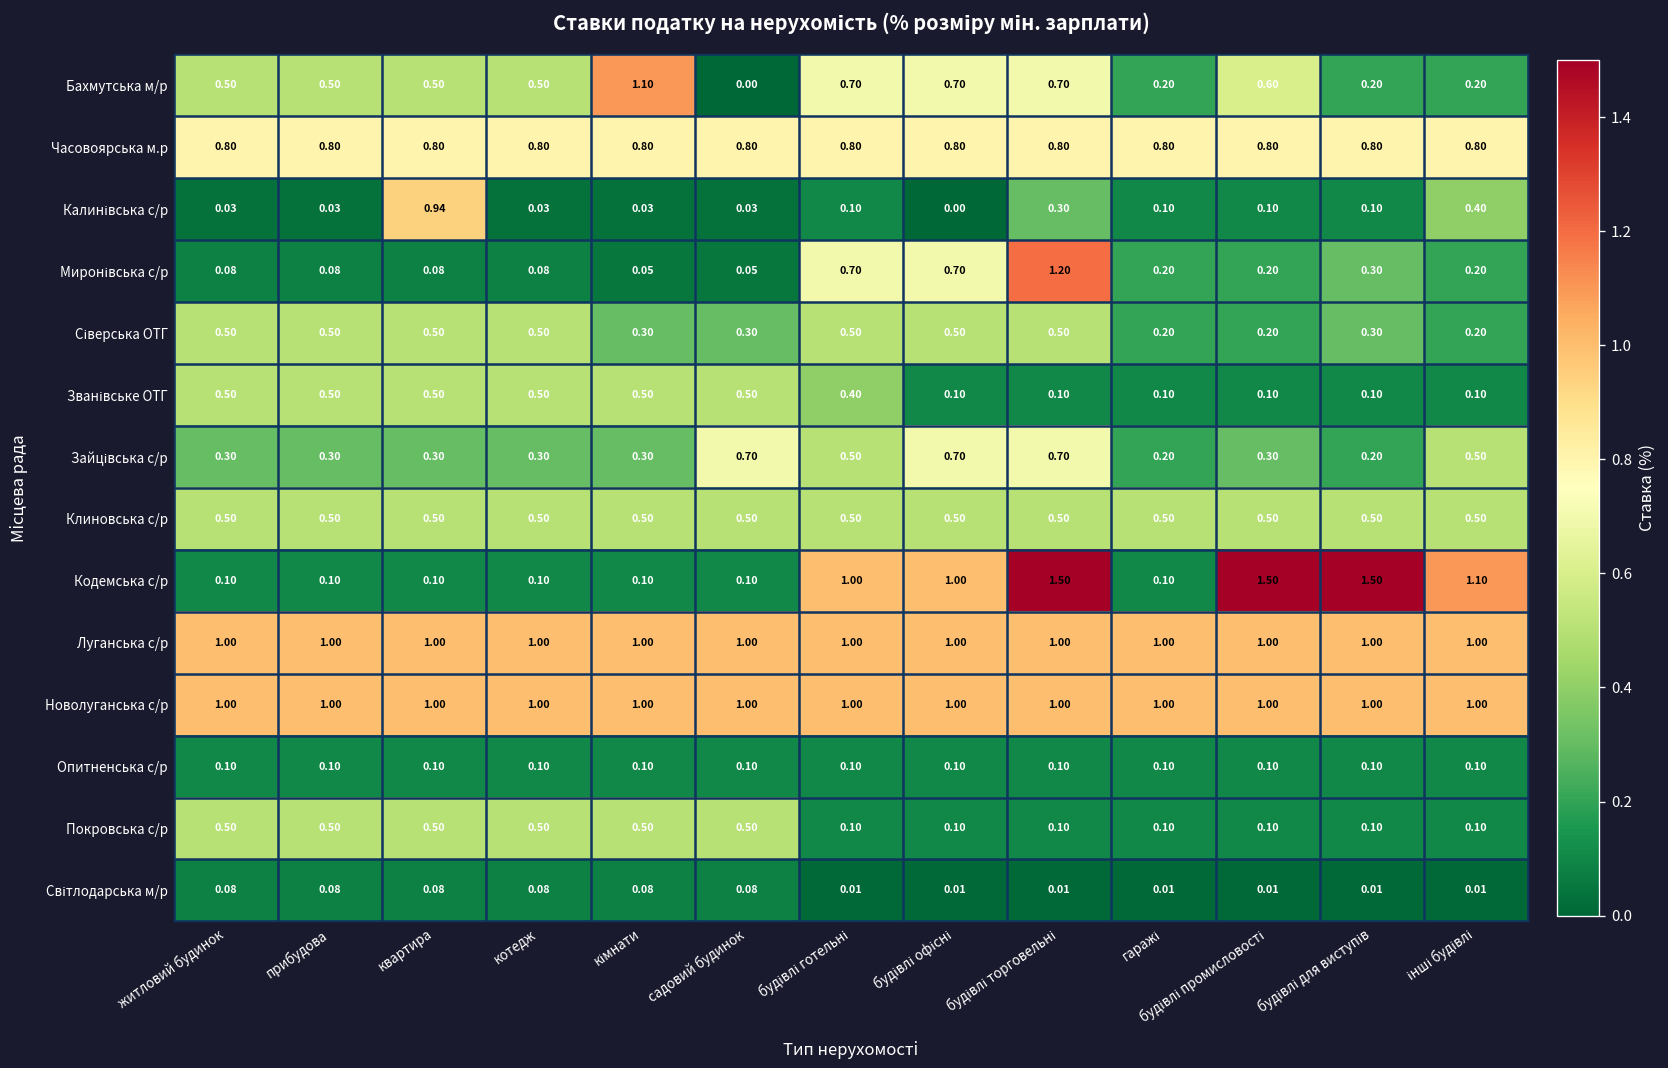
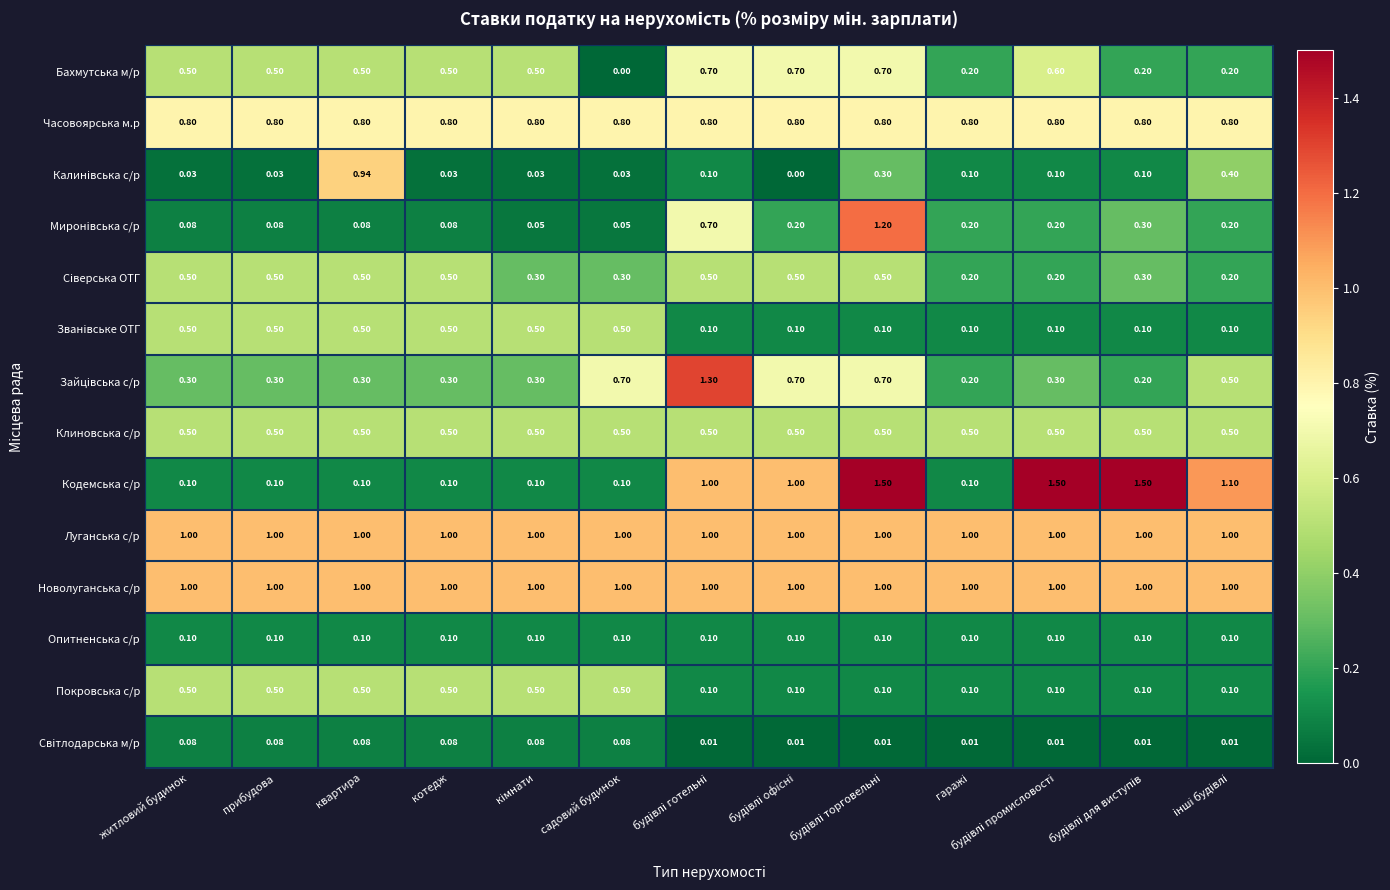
  {
    "Бахмутська м/р": {
      "житловий будинок": 0.50,
      "прибудова": 0.50,
      "квартира": 0.50,
      "котедж": 0.50,
-     "кімнати": 1.10,
+     "кімнати": 0.50,
      "садовий будинок": 0.00,
      "будівлі готельні": 0.70,
      "будівлі офісні": 0.70,
      "будівлі торговельні": 0.70,
      "гаражі": 0.20,
      "будівлі промисловості": 0.60,
      "будівлі для виступів": 0.20,
      "інші будівлі": 0.20
    },
    "Часовоярська м.р": {
      "житловий будинок": 0.80,
      "прибудова": 0.80,
      "квартира": 0.80,
      "котедж": 0.80,
      "кімнати": 0.80,
      "садовий будинок": 0.80,
      "будівлі готельні": 0.80,
      "будівлі офісні": 0.80,
      "будівлі торговельні": 0.80,
      "гаражі": 0.80,
      "будівлі промисловості": 0.80,
      "будівлі для виступів": 0.80,
      "інші будівлі": 0.80
    },
    "Калинівська с/р": {
      "житловий будинок": 0.03,
      "прибудова": 0.03,
      "квартира": 0.94,
      "котедж": 0.03,
      "кімнати": 0.03,
      "садовий будинок": 0.03,
      "будівлі готельні": 0.10,
      "будівлі офісні": 0.00,
      "будівлі торговельні": 0.30,
      "гаражі": 0.10,
      "будівлі промисловості": 0.10,
      "будівлі для виступів": 0.10,
      "інші будівлі": 0.40
    },
    "Миронівська с/р": {
      "житловий будинок": 0.08,
      "прибудова": 0.08,
      "квартира": 0.08,
      "котедж": 0.08,
      "кімнати": 0.05,
      "садовий будинок": 0.05,
      "будівлі готельні": 0.70,
-     "будівлі офісні": 0.70,
+     "будівлі офісні": 0.20,
      "будівлі торговельні": 1.20,
      "гаражі": 0.20,
      "будівлі промисловості": 0.20,
      "будівлі для виступів": 0.30,
      "інші будівлі": 0.20
    },
    "Сіверська ОТГ": {
      "житловий будинок": 0.50,
      "прибудова": 0.50,
      "квартира": 0.50,
      "котедж": 0.50,
      "кімнати": 0.30,
      "садовий будинок": 0.30,
      "будівлі готельні": 0.50,
      "будівлі офісні": 0.50,
      "будівлі торговельні": 0.50,
      "гаражі": 0.20,
      "будівлі промисловості": 0.20,
      "будівлі для виступів": 0.30,
      "інші будівлі": 0.20
    },
    "Званівське ОТГ": {
      "житловий будинок": 0.50,
      "прибудова": 0.50,
      "квартира": 0.50,
      "котедж": 0.50,
      "кімнати": 0.50,
      "садовий будинок": 0.50,
-     "будівлі готельні": 0.40,
+     "будівлі готельні": 0.10,
      "будівлі офісні": 0.10,
      "будівлі торговельні": 0.10,
      "гаражі": 0.10,
      "будівлі промисловості": 0.10,
      "будівлі для виступів": 0.10,
      "інші будівлі": 0.10
    },
    "Зайцівська с/р": {
      "житловий будинок": 0.30,
      "прибудова": 0.30,
      "квартира": 0.30,
      "котедж": 0.30,
      "кімнати": 0.30,
      "садовий будинок": 0.70,
-     "будівлі готельні": 0.50,
+     "будівлі готельні": 1.30,
      "будівлі офісні": 0.70,
      "будівлі торговельні": 0.70,
      "гаражі": 0.20,
      "будівлі промисловості": 0.30,
      "будівлі для виступів": 0.20,
      "інші будівлі": 0.50
    },
    "Клиновська с/р": {
      "житловий будинок": 0.50,
      "прибудова": 0.50,
      "квартира": 0.50,
      "котедж": 0.50,
      "кімнати": 0.50,
      "садовий будинок": 0.50,
      "будівлі готельні": 0.50,
      "будівлі офісні": 0.50,
      "будівлі торговельні": 0.50,
      "гаражі": 0.50,
      "будівлі промисловості": 0.50,
      "будівлі для виступів": 0.50,
      "інші будівлі": 0.50
    },
    "Кодемська с/р": {
      "житловий будинок": 0.10,
      "прибудова": 0.10,
      "квартира": 0.10,
      "котедж": 0.10,
      "кімнати": 0.10,
      "садовий будинок": 0.10,
      "будівлі готельні": 1.00,
      "будівлі офісні": 1.00,
      "будівлі торговельні": 1.50,
      "гаражі": 0.10,
      "будівлі промисловості": 1.50,
      "будівлі для виступів": 1.50,
      "інші будівлі": 1.10
    },
    "Луганська с/р": {
      "житловий будинок": 1.00,
      "прибудова": 1.00,
      "квартира": 1.00,
      "котедж": 1.00,
      "кімнати": 1.00,
      "садовий будинок": 1.00,
      "будівлі готельні": 1.00,
      "будівлі офісні": 1.00,
      "будівлі торговельні": 1.00,
      "гаражі": 1.00,
      "будівлі промисловості": 1.00,
      "будівлі для виступів": 1.00,
      "інші будівлі": 1.00
    },
    "Новолуганська с/р": {
      "житловий будинок": 1.00,
      "прибудова": 1.00,
      "квартира": 1.00,
      "котедж": 1.00,
      "кімнати": 1.00,
      "садовий будинок": 1.00,
      "будівлі готельні": 1.00,
      "будівлі офісні": 1.00,
      "будівлі торговельні": 1.00,
      "гаражі": 1.00,
      "будівлі промисловості": 1.00,
      "будівлі для виступів": 1.00,
      "інші будівлі": 1.00
    },
    "Опитненська с/р": {
      "житловий будинок": 0.10,
      "прибудова": 0.10,
      "квартира": 0.10,
      "котедж": 0.10,
      "кімнати": 0.10,
      "садовий будинок": 0.10,
      "будівлі готельні": 0.10,
      "будівлі офісні": 0.10,
      "будівлі торговельні": 0.10,
      "гаражі": 0.10,
      "будівлі промисловості": 0.10,
      "будівлі для виступів": 0.10,
      "інші будівлі": 0.10
    },
    "Покровська с/р": {
      "житловий будинок": 0.50,
      "прибудова": 0.50,
      "квартира": 0.50,
      "котедж": 0.50,
      "кімнати": 0.50,
      "садовий будинок": 0.50,
      "будівлі готельні": 0.10,
      "будівлі офісні": 0.10,
      "будівлі торговельні": 0.10,
      "гаражі": 0.10,
      "будівлі промисловості": 0.10,
      "будівлі для виступів": 0.10,
      "інші будівлі": 0.10
    },
    "Світлодарська м/р": {
      "житловий будинок": 0.08,
      "прибудова": 0.08,
      "квартира": 0.08,
      "котедж": 0.08,
      "кімнати": 0.08,
      "садовий будинок": 0.08,
      "будівлі готельні": 0.01,
      "будівлі офісні": 0.01,
      "будівлі торговельні": 0.01,
      "гаражі": 0.01,
      "будівлі промисловості": 0.01,
      "будівлі для виступів": 0.01,
      "інші будівлі": 0.01
    }
  }
